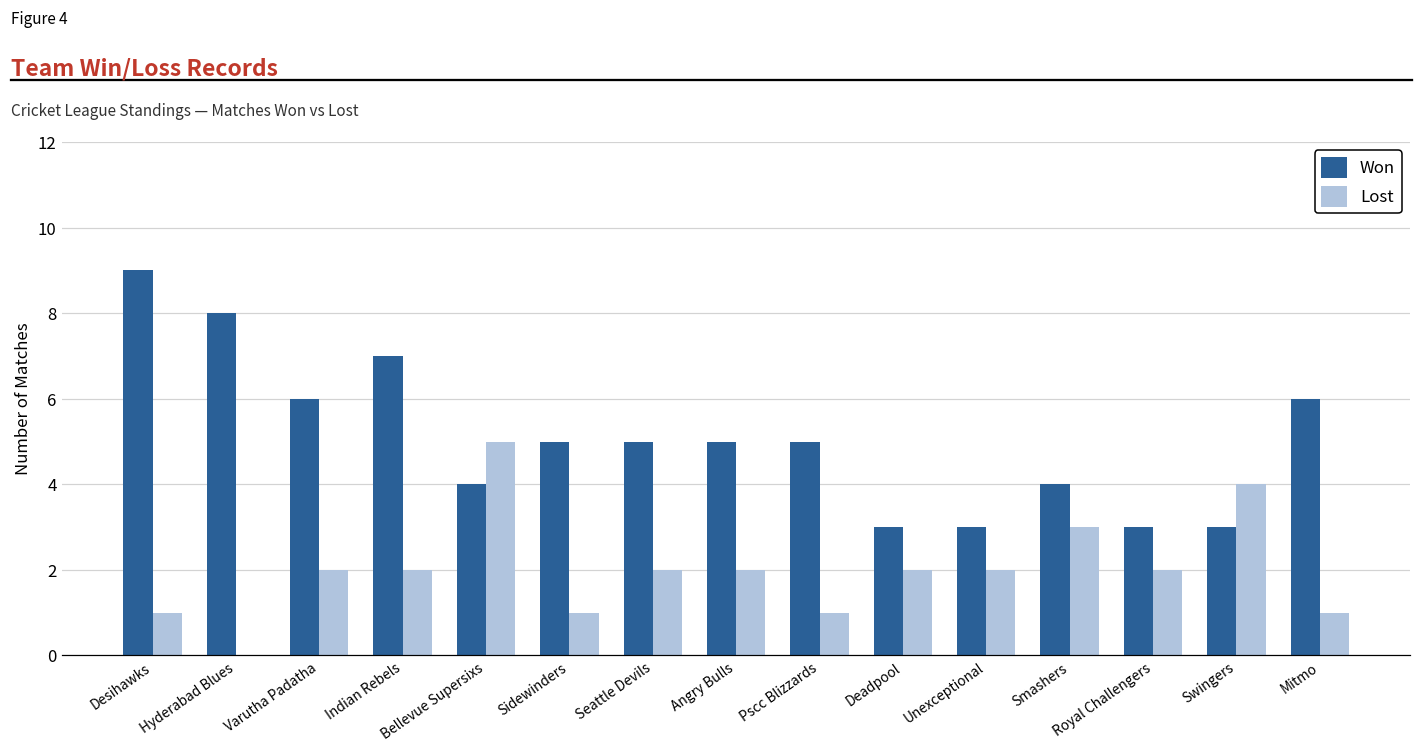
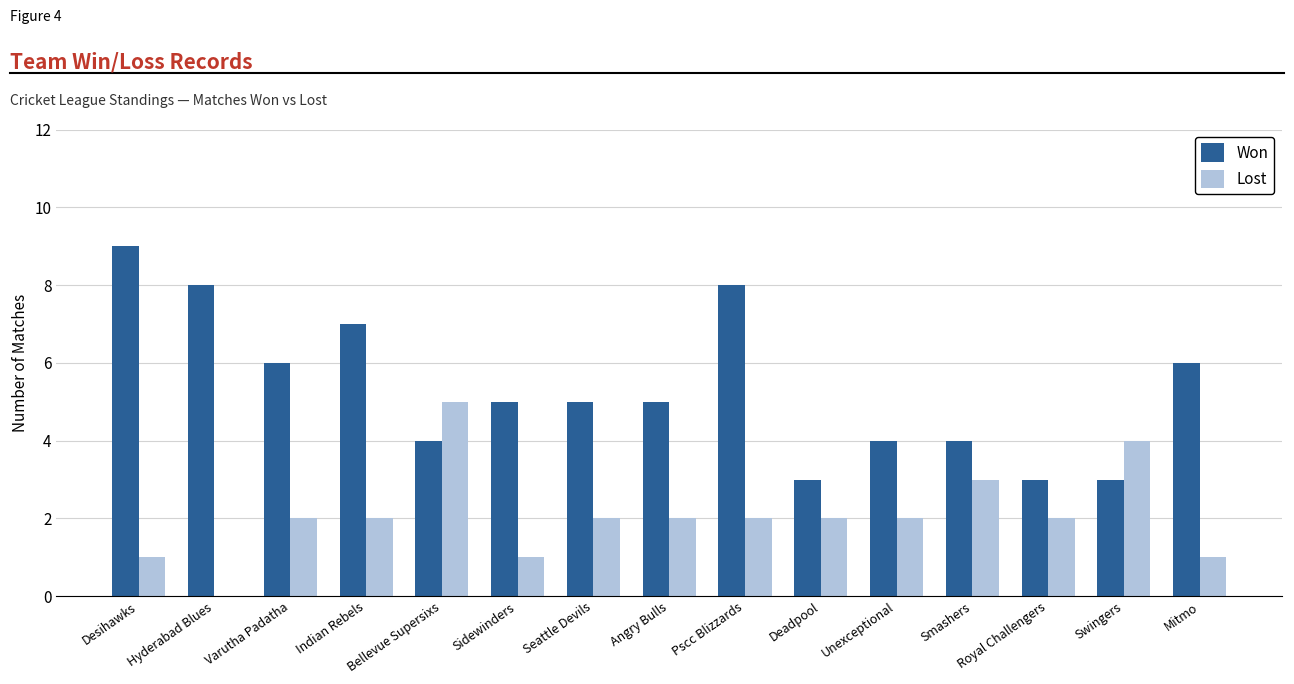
  {
    "Won": {
      "Desihawks": 9,
      "Hyderabad Blues": 8,
      "Varutha Padatha": 6,
      "Indian Rebels": 7,
      "Bellevue Supersixs": 4,
      "Sidewinders": 5,
      "Seattle Devils": 5,
      "Angry Bulls": 5,
-     "Pscc Blizzards": 5,
+     "Pscc Blizzards": 8,
      "Deadpool": 3,
-     "Unexceptional": 3,
+     "Unexceptional": 4,
      "Smashers": 4,
      "Royal Challengers": 3,
      "Swingers": 3,
      "Mitmo": 6
    },
    "Lost": {
      "Desihawks": 1,
      "Hyderabad Blues": 0,
      "Varutha Padatha": 2,
      "Indian Rebels": 2,
      "Bellevue Supersixs": 5,
      "Sidewinders": 1,
      "Seattle Devils": 2,
      "Angry Bulls": 2,
-     "Pscc Blizzards": 1,
+     "Pscc Blizzards": 2,
      "Deadpool": 2,
      "Unexceptional": 2,
      "Smashers": 3,
      "Royal Challengers": 2,
      "Swingers": 4,
      "Mitmo": 1
    }
  }
